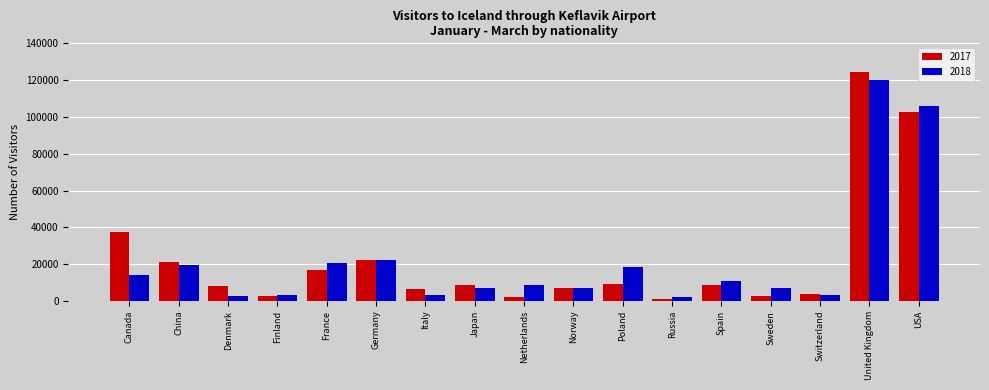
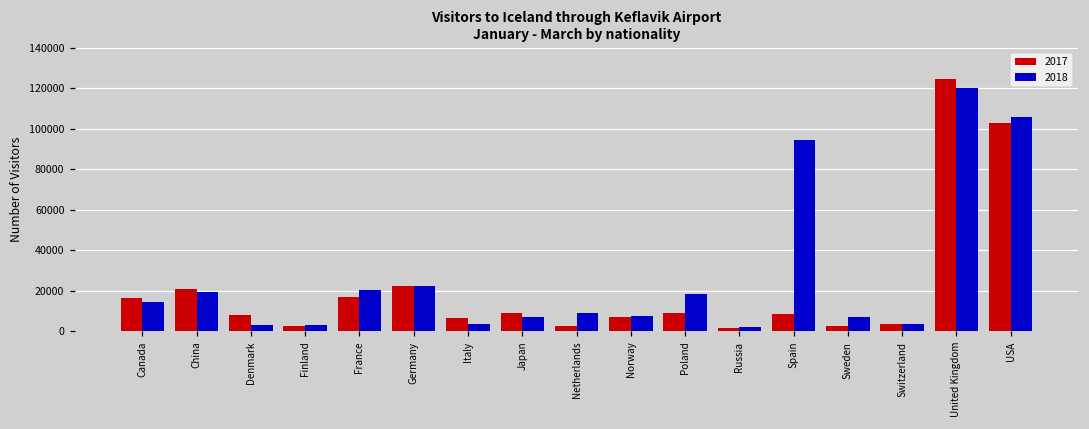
  {
    "2017": {
-     "Canada": 37000,
+     "Canada": 16000,
      "China": 21000,
      "Denmark": 8000,
      "Finland": 2000,
      "France": 17000,
      "Germany": 22000,
      "Italy": 6000,
      "Japan": 9000,
      "Netherlands": 2000,
      "Norway": 7000,
      "Poland": 9000,
      "Spain": 9000,
      "Sweden": 3000,
      "Switzerland": 4000,
      "United Kingdom": 124000,
      "USA": 103000
    },
    "2018": {
      "Canada": 14000,
      "China": 19000,
      "Denmark": 3000,
      "Finland": 3000,
      "France": 20000,
      "Germany": 22000,
      "Italy": 3000,
      "Japan": 7000,
      "Netherlands": 9000,
      "Norway": 7000,
      "Poland": 18000,
      "Russia": 2000,
-     "Spain": 11000,
+     "Spain": 94000,
      "Sweden": 7000,
      "Switzerland": 3000,
      "United Kingdom": 120000,
      "USA": 106000
    }
  }
